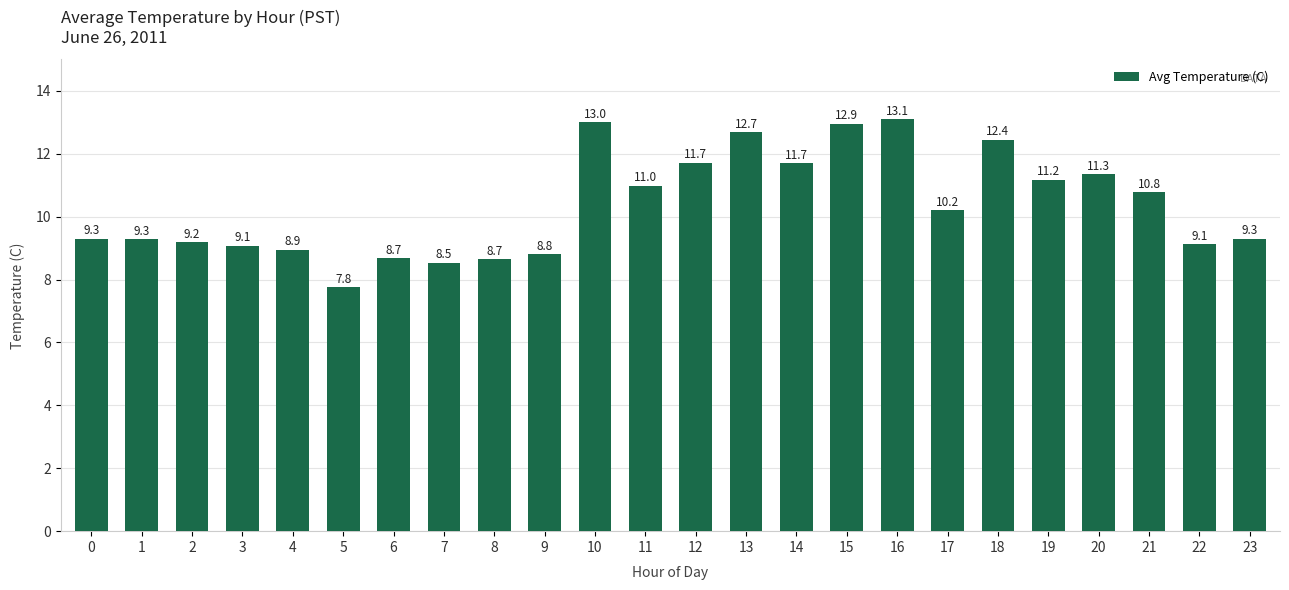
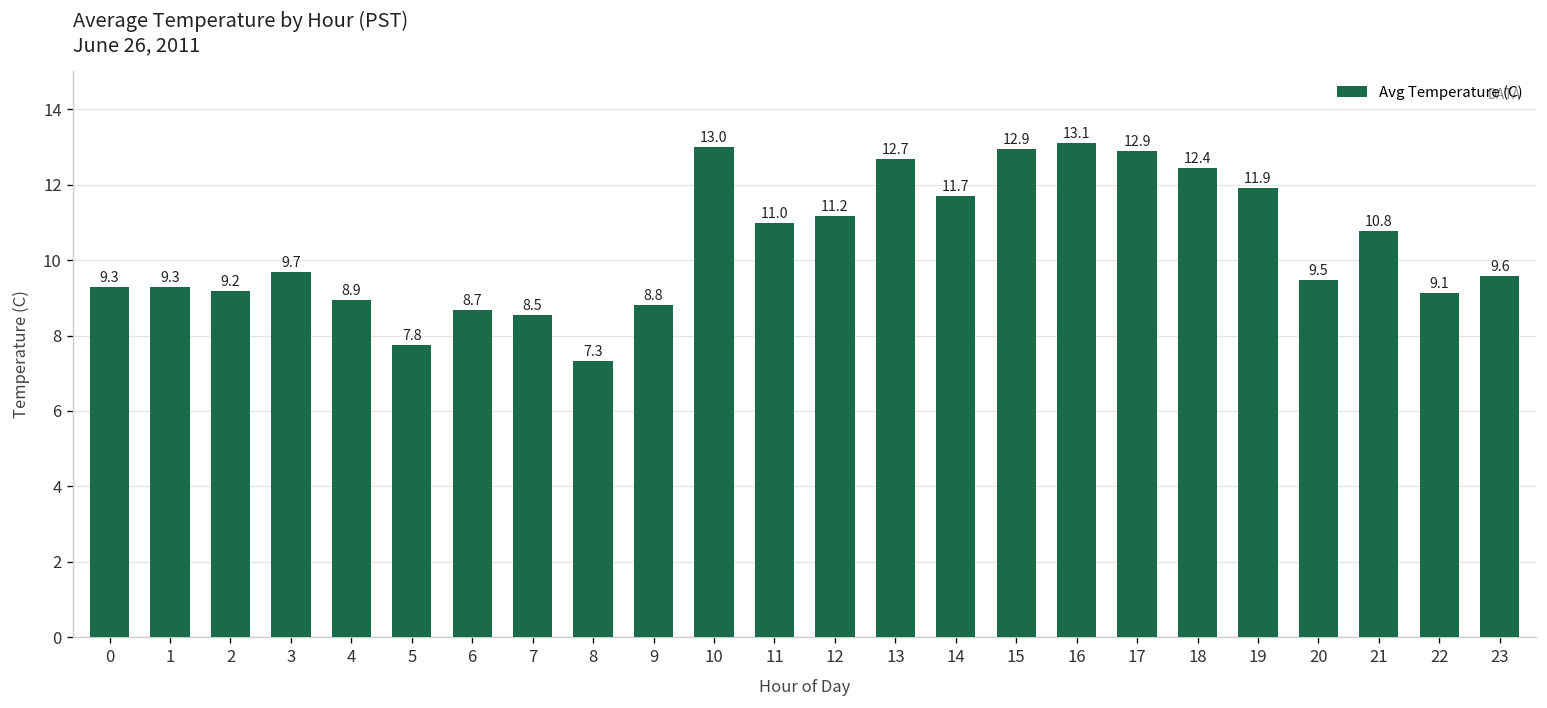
  {
    "0": 9.3,
    "1": 9.3,
    "2": 9.2,
-   "3": 9.1,
+   "3": 9.7,
    "4": 8.9,
    "5": 7.8,
    "6": 8.7,
    "7": 8.5,
-   "8": 8.7,
+   "8": 7.3,
    "9": 8.8,
    "10": 13.0,
    "11": 11.0,
-   "12": 11.7,
+   "12": 11.2,
    "13": 12.7,
    "14": 11.7,
    "15": 12.9,
    "16": 13.1,
-   "17": 10.2,
+   "17": 12.9,
    "18": 12.4,
-   "19": 11.2,
-   "20": 11.3,
+   "19": 11.9,
+   "20": 9.5,
    "21": 10.8,
    "22": 9.1,
-   "23": 9.3
+   "23": 9.6
  }
